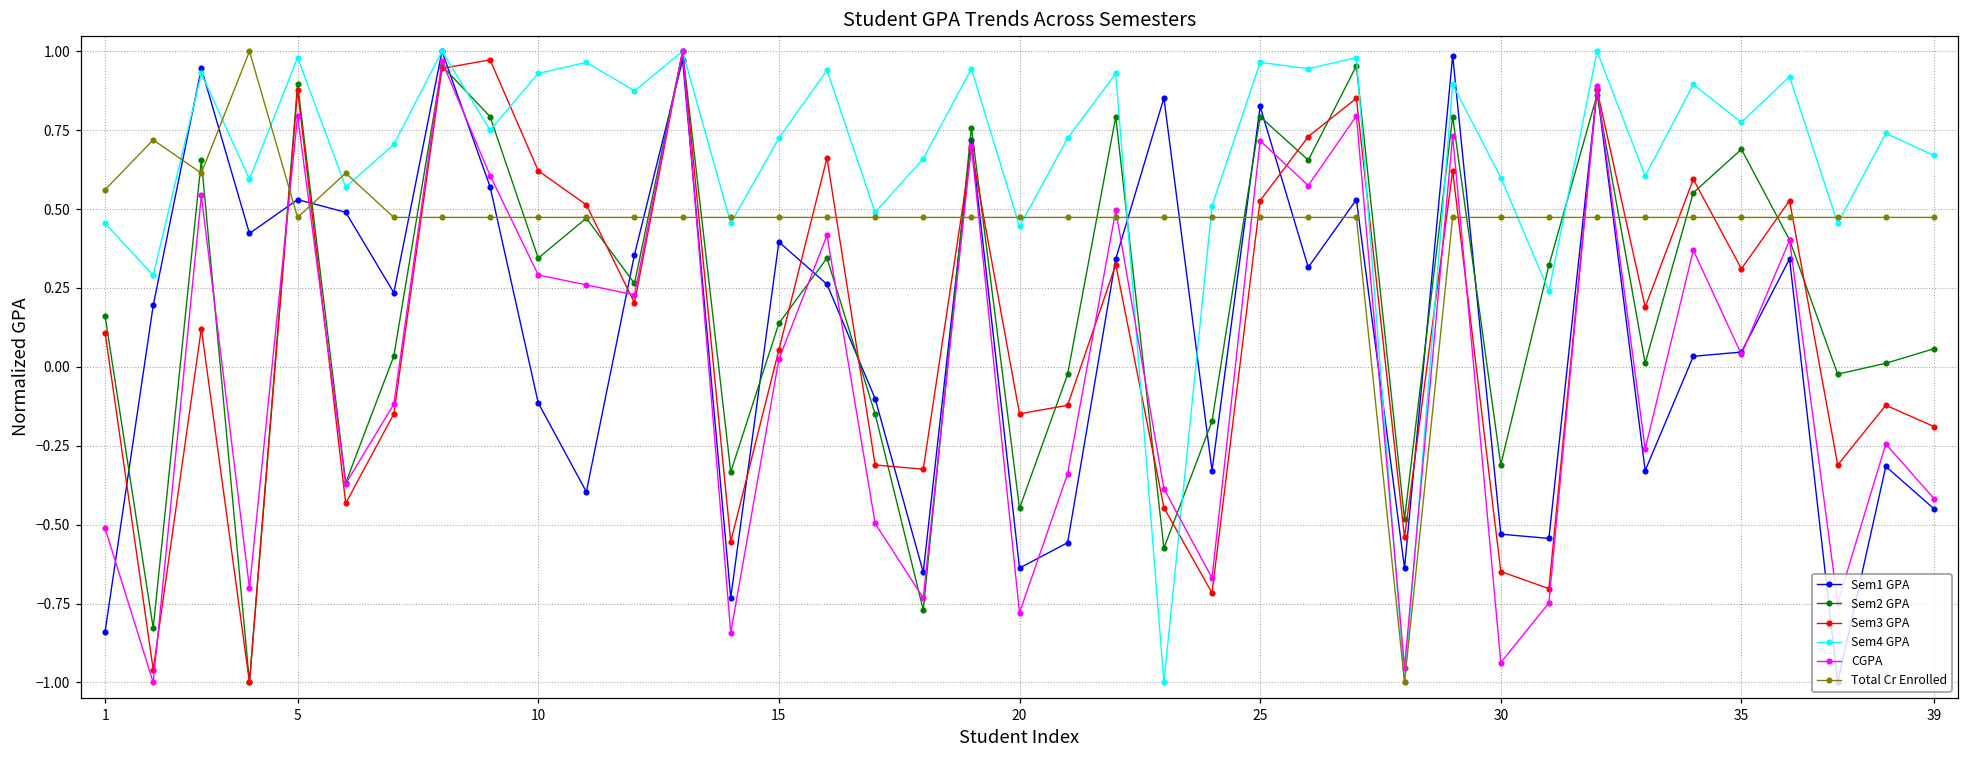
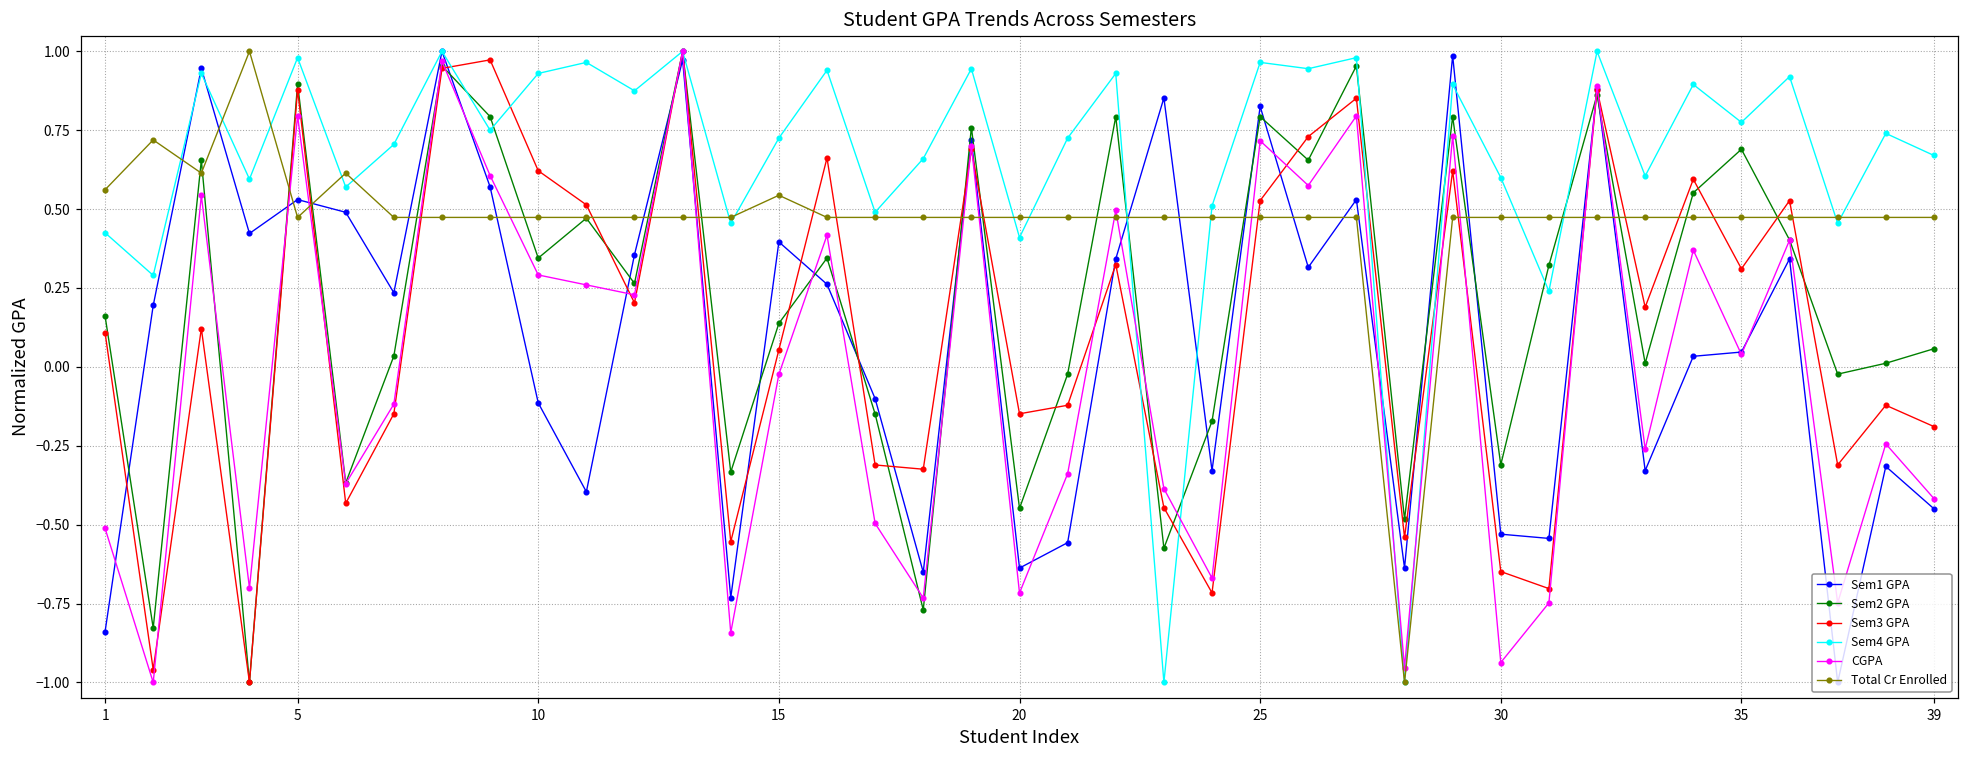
  {
    "Sem1 GPA": {
      "1": -0.84,
      "5": 0.53,
      "10": -0.11,
      "15": 0.40,
      "20": -0.64,
      "25": 0.83,
      "30": -0.53,
      "39": -0.45
    },
    "Sem2 GPA": {
      "1": 0.16,
      "5": 0.90,
      "10": 0.34,
      "15": 0.14,
      "20": -0.45,
      "25": 0.79,
      "30": -0.31,
      "35": 0.69,
      "39": 0.06
    },
    "Sem3 GPA": {
      "1": 0.11,
      "5": 0.88,
      "10": 0.62,
      "15": 0.05,
      "20": -0.15,
      "25": 0.53,
      "30": -0.65,
      "35": 0.31,
      "39": -0.19
    },
    "Sem4 GPA": {
-     "1": 0.46,
+     "1": 0.43,
      "5": 0.98,
      "10": 0.93,
      "15": 0.73,
-     "20": 0.45,
+     "20": 0.41,
      "25": 0.97,
      "30": 0.60,
      "35": 0.77,
      "39": 0.67
    },
    "CGPA": {
      "1": -0.51,
      "5": 0.80,
      "10": 0.29,
-     "15": 0.02,
-     "20": -0.78,
+     "15": -0.02,
+     "20": -0.72,
      "25": 0.72,
      "30": -0.94,
      "39": -0.42
    },
    "Total Cr Enrolled": {
      "1": 0.56,
      "5": 0.47,
      "10": 0.47,
-     "15": 0.47,
+     "15": 0.54,
      "20": 0.47,
      "25": 0.47,
      "30": 0.47,
      "35": 0.47,
      "39": 0.47
    }
  }
